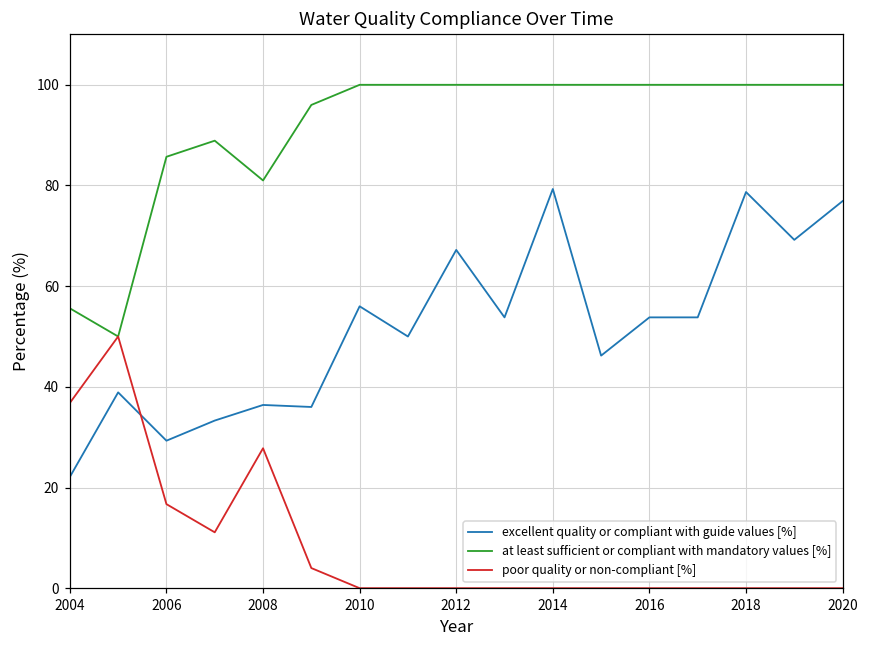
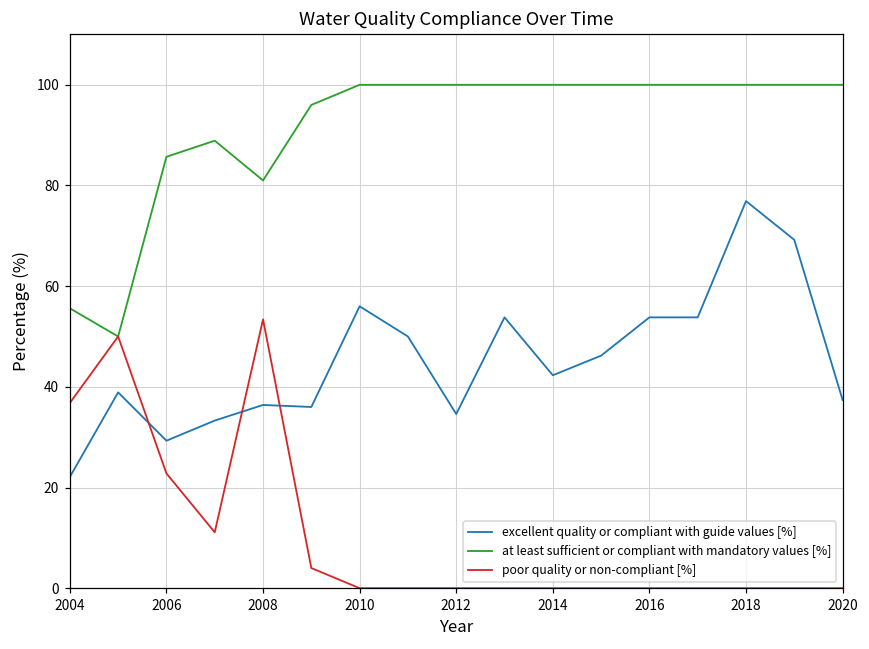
  {
    "excellent quality or compliant with guide values [%]": {
      "2004": 22,
      "2006": 29,
      "2008": 36,
      "2010": 56,
-     "2012": 67,
-     "2014": 79,
+     "2012": 35,
+     "2014": 42,
      "2016": 54,
-     "2018": 79,
-     "2020": 77
+     "2018": 77,
+     "2020": 37
    },
    "at least sufficient or compliant with mandatory values [%]": {
      "2004": 56,
      "2006": 86,
      "2008": 81,
      "2010": 100,
      "2012": 100,
      "2014": 100,
      "2016": 100,
      "2018": 100,
      "2020": 100
    },
    "poor quality or non-compliant [%]": {
      "2004": 37,
-     "2006": 17,
-     "2008": 28,
+     "2006": 23,
+     "2008": 53,
      "2010": 0,
      "2012": 0,
      "2014": 0,
      "2016": 0,
      "2018": 0,
      "2020": 0
    }
  }
